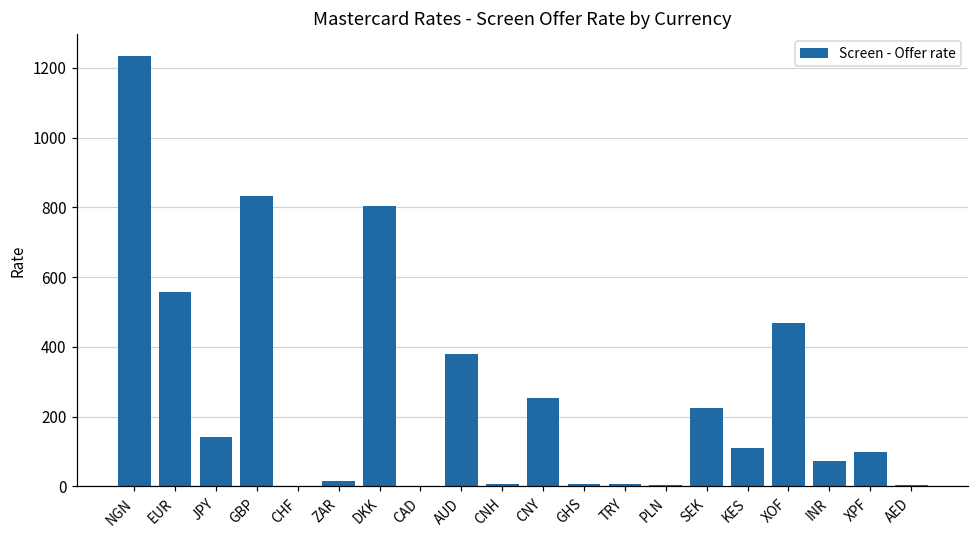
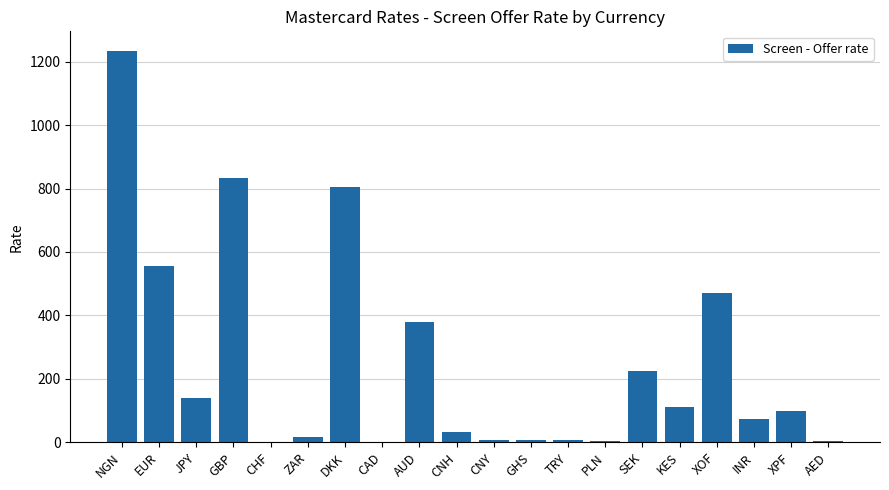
  {
    "NGN": 1230,
    "EUR": 560,
    "JPY": 140,
    "GBP": 830,
    "ZAR": 20,
    "DKK": 800,
    "AUD": 380,
-   "CNH": 10,
-   "CNY": 250,
+   "CNH": 30,
+   "CNY": 10,
    "SEK": 230,
    "KES": 110,
    "XOF": 470,
    "INR": 70,
    "XPF": 100
  }
